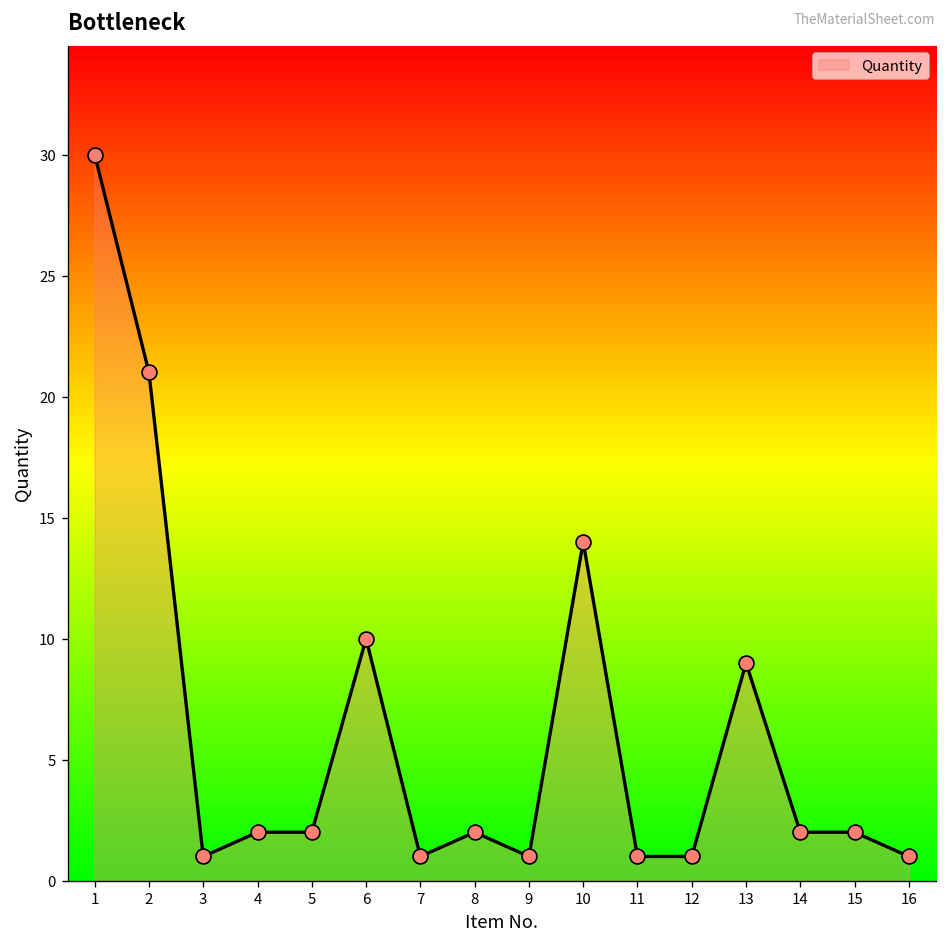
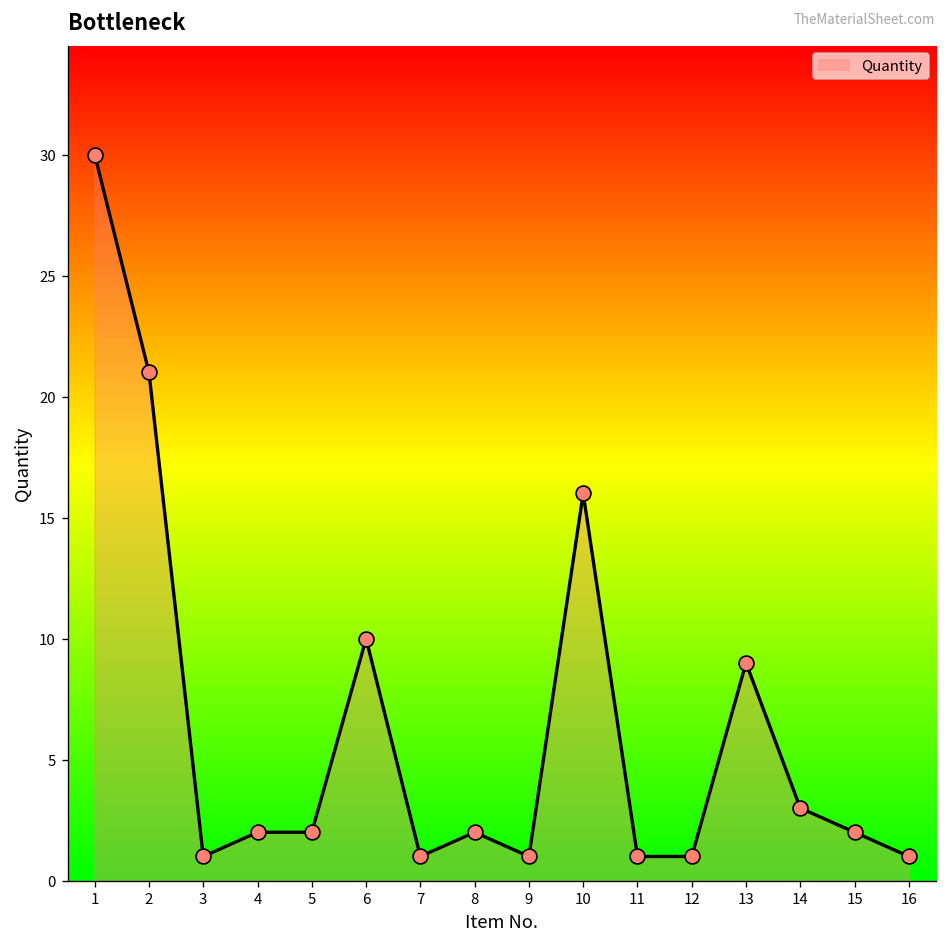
  {
    "1": 30,
    "2": 21,
    "3": 1,
    "4": 2,
    "5": 2,
    "6": 10,
    "7": 1,
    "8": 2,
    "9": 1,
-   "10": 14,
+   "10": 16,
    "11": 1,
    "12": 1,
    "13": 9,
-   "14": 2,
+   "14": 3,
    "15": 2,
    "16": 1
  }
